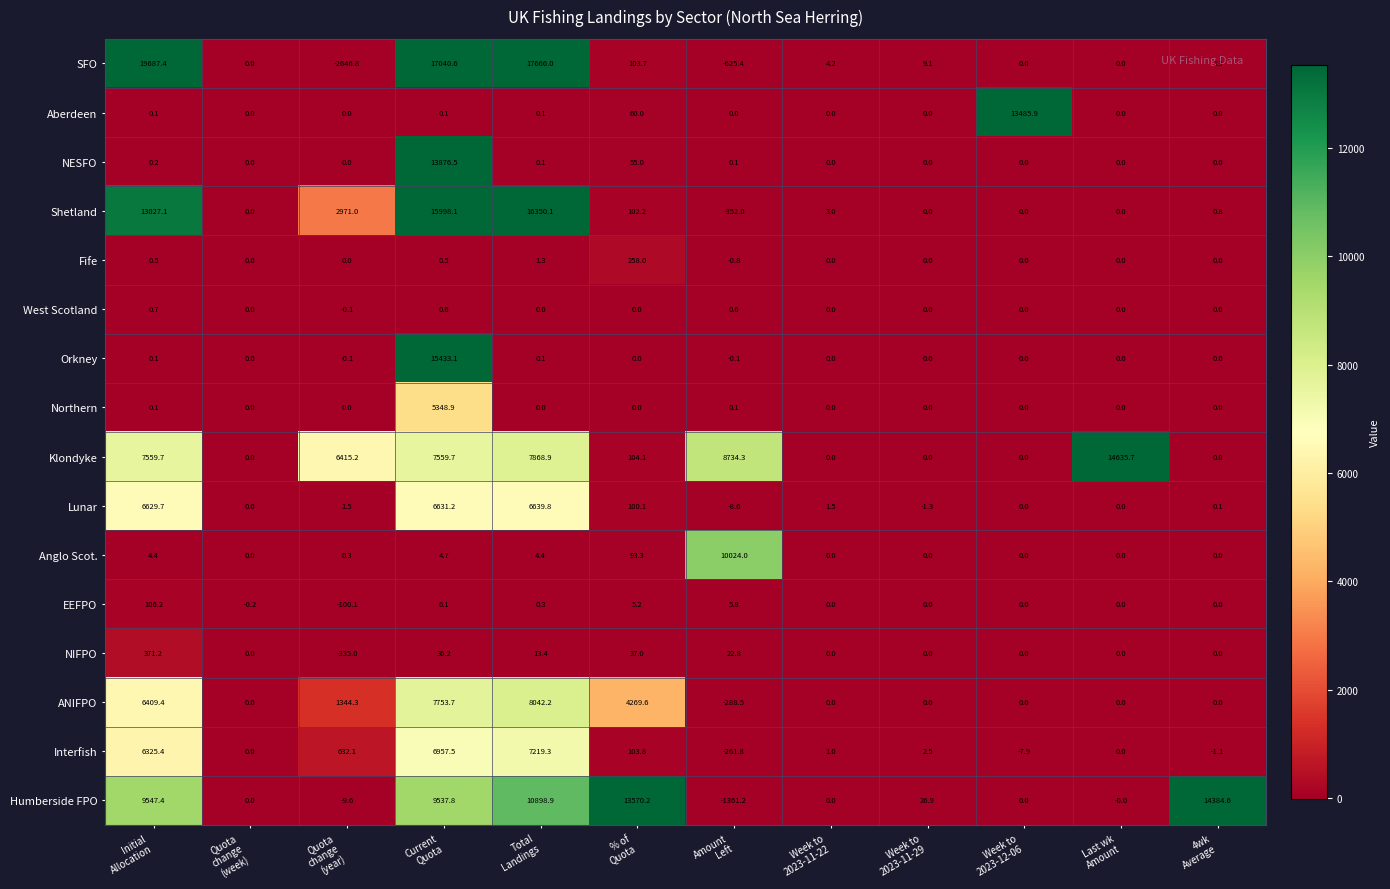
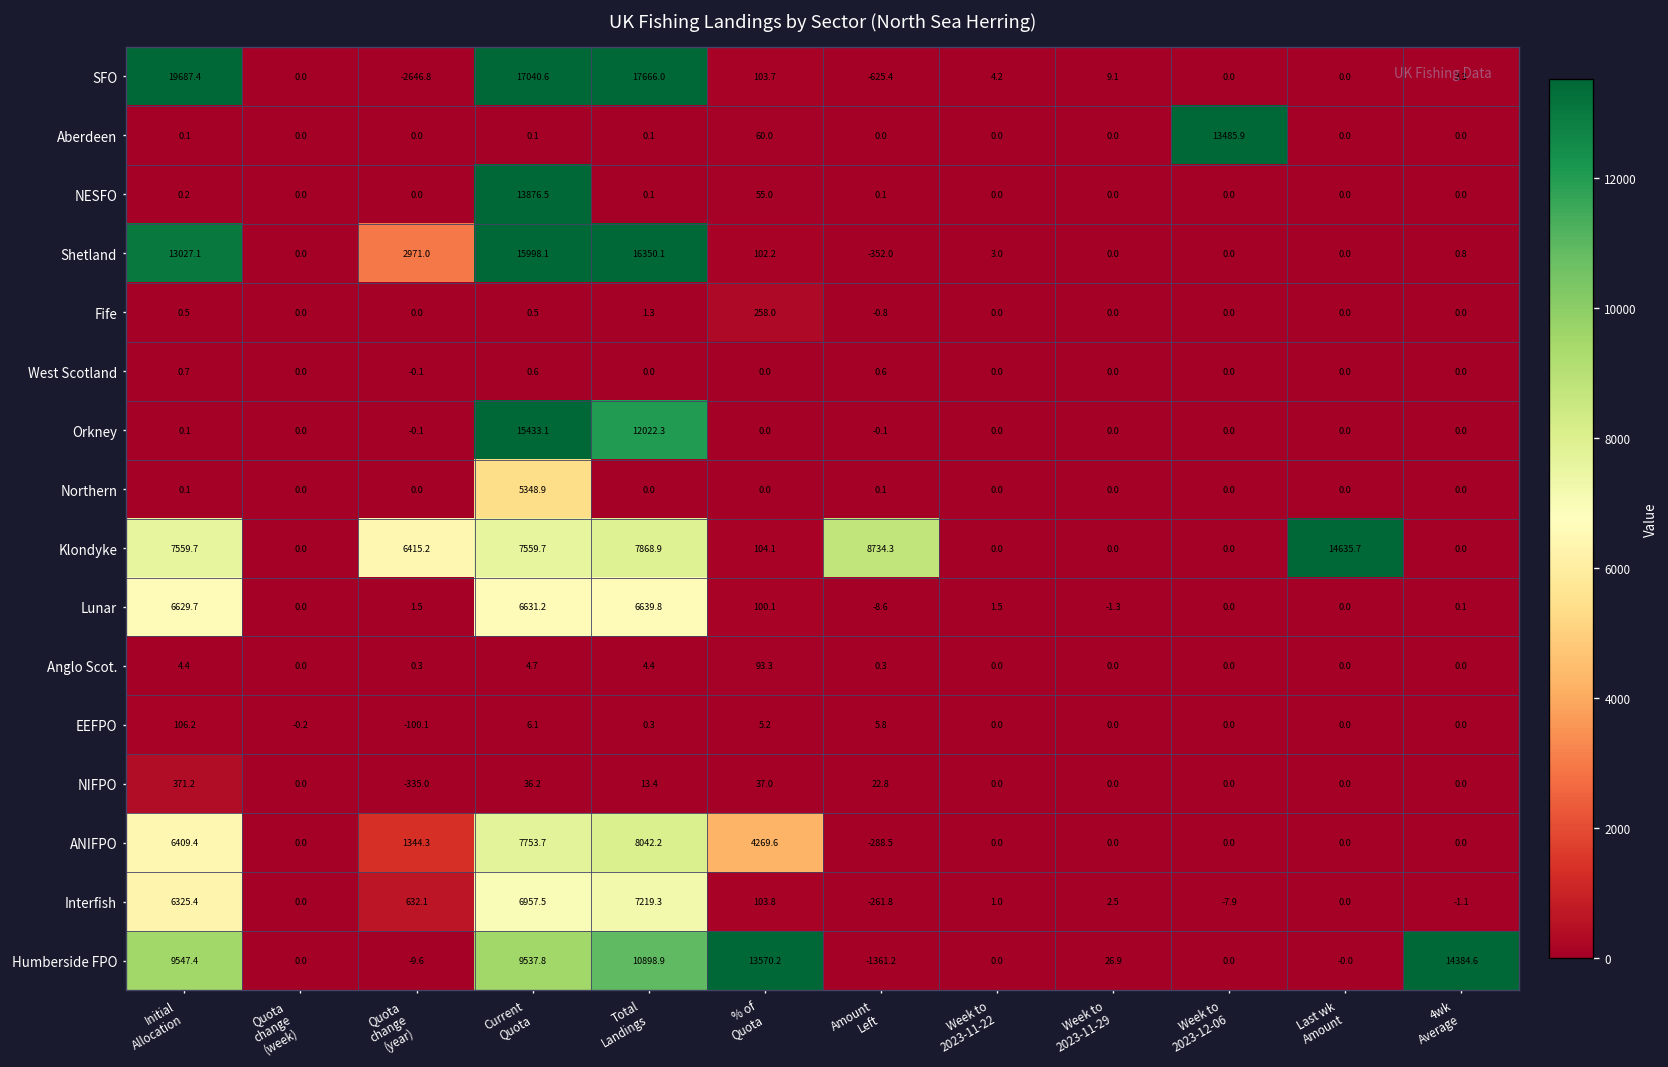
  {
    "SFO": {
      "Initial Allocation": 19687.4,
      "Quota change (week)": 0.0,
      "Quota change (year)": -2646.8,
      "Current Quota": 17040.6,
      "Total Landings": 17666.0,
      "% of Quota": 103.7,
      "Amount Left": -625.4,
      "Week to 2023-11-22": 4.2,
      "Week to 2023-11-29": 9.1,
      "Week to 2023-12-06": 0.0,
      "Last wk Amount": 0.0
    },
    "Aberdeen": {
      "Initial Allocation": 0.1,
      "Quota change (week)": 0.0,
      "Quota change (year)": 0.0,
      "Current Quota": 0.1,
      "Total Landings": 0.1,
      "% of Quota": 60.0,
      "Amount Left": 0.0,
      "Week to 2023-11-22": 0.0,
      "Week to 2023-11-29": 0.0,
      "Week to 2023-12-06": 13485.9,
      "Last wk Amount": 0.0,
      "4wk Average": 0.0
    },
    "NESFO": {
      "Initial Allocation": 0.2,
      "Quota change (week)": 0.0,
      "Quota change (year)": 0.0,
      "Current Quota": 13876.5,
      "Total Landings": 0.1,
      "% of Quota": 55.0,
      "Amount Left": 0.1,
      "Week to 2023-11-22": 0.0,
      "Week to 2023-11-29": 0.0,
      "Week to 2023-12-06": 0.0,
      "Last wk Amount": 0.0,
      "4wk Average": 0.0
    },
    "Shetland": {
      "Initial Allocation": 13027.1,
      "Quota change (week)": 0.0,
      "Quota change (year)": 2971.0,
      "Current Quota": 15998.1,
      "Total Landings": 16350.1,
      "% of Quota": 102.2,
      "Amount Left": -352.0,
      "Week to 2023-11-22": 3.0,
      "Week to 2023-11-29": 0.0,
      "Week to 2023-12-06": 0.0,
      "Last wk Amount": 0.0,
      "4wk Average": 0.8
    },
    "Fife": {
      "Initial Allocation": 0.5,
      "Quota change (week)": 0.0,
      "Quota change (year)": 0.0,
      "Current Quota": 0.5,
      "Total Landings": 1.3,
      "% of Quota": 258.0,
      "Amount Left": -0.8,
      "Week to 2023-11-22": 0.0,
      "Week to 2023-11-29": 0.0,
      "Week to 2023-12-06": 0.0,
      "Last wk Amount": 0.0,
      "4wk Average": 0.0
    },
    "West Scotland": {
      "Initial Allocation": 0.7,
      "Quota change (week)": 0.0,
      "Quota change (year)": -0.1,
      "Current Quota": 0.6,
      "Total Landings": 0.0,
      "% of Quota": 0.0,
      "Amount Left": 0.6,
      "Week to 2023-11-22": 0.0,
      "Week to 2023-11-29": 0.0,
      "Week to 2023-12-06": 0.0,
      "Last wk Amount": 0.0,
      "4wk Average": 0.0
    },
    "Orkney": {
      "Initial Allocation": 0.1,
      "Quota change (week)": 0.0,
      "Quota change (year)": -0.1,
      "Current Quota": 15433.1,
-     "Total Landings": 0.1,
+     "Total Landings": 12022.3,
      "% of Quota": 0.0,
      "Amount Left": -0.1,
      "Week to 2023-11-22": 0.0,
      "Week to 2023-11-29": 0.0,
      "Week to 2023-12-06": 0.0,
      "Last wk Amount": 0.0,
      "4wk Average": 0.0
    },
    "Northern": {
      "Initial Allocation": 0.1,
      "Quota change (week)": 0.0,
      "Quota change (year)": 0.0,
      "Current Quota": 5348.9,
      "Total Landings": 0.0,
      "% of Quota": 0.0,
      "Amount Left": 0.1,
      "Week to 2023-11-22": 0.0,
      "Week to 2023-11-29": 0.0,
      "Week to 2023-12-06": 0.0,
      "Last wk Amount": 0.0,
      "4wk Average": 0.0
    },
    "Klondyke": {
      "Initial Allocation": 7559.7,
      "Quota change (week)": 0.0,
      "Quota change (year)": 6415.2,
      "Current Quota": 7559.7,
      "Total Landings": 7868.9,
      "% of Quota": 104.1,
      "Amount Left": 8734.3,
      "Week to 2023-11-22": 0.0,
      "Week to 2023-11-29": 0.0,
      "Week to 2023-12-06": 0.0,
      "Last wk Amount": 14635.7,
      "4wk Average": 0.0
    },
    "Lunar": {
      "Initial Allocation": 6629.7,
      "Quota change (week)": 0.0,
      "Quota change (year)": 1.5,
      "Current Quota": 6631.2,
      "Total Landings": 6639.8,
      "% of Quota": 100.1,
      "Amount Left": -8.6,
      "Week to 2023-11-22": 1.5,
      "Week to 2023-11-29": -1.3,
      "Week to 2023-12-06": 0.0,
      "Last wk Amount": 0.0,
      "4wk Average": 0.1
    },
    "Anglo Scot.": {
      "Initial Allocation": 4.4,
      "Quota change (week)": 0.0,
      "Quota change (year)": 0.3,
      "Current Quota": 4.7,
      "Total Landings": 4.4,
      "% of Quota": 93.3,
-     "Amount Left": 10024.0,
+     "Amount Left": 0.3,
      "Week to 2023-11-22": 0.0,
      "Week to 2023-11-29": 0.0,
      "Week to 2023-12-06": 0.0,
      "Last wk Amount": 0.0,
      "4wk Average": 0.0
    },
    "EEFPO": {
      "Initial Allocation": 106.2,
      "Quota change (week)": -0.2,
      "Quota change (year)": -100.1,
      "Current Quota": 6.1,
      "Total Landings": 0.3,
      "% of Quota": 5.2,
      "Amount Left": 5.8,
      "Week to 2023-11-22": 0.0,
      "Week to 2023-11-29": 0.0,
      "Week to 2023-12-06": 0.0,
      "Last wk Amount": 0.0,
      "4wk Average": 0.0
    },
    "NIFPO": {
      "Initial Allocation": 371.2,
      "Quota change (week)": 0.0,
      "Quota change (year)": -335.0,
      "Current Quota": 36.2,
      "Total Landings": 13.4,
      "% of Quota": 37.0,
      "Amount Left": 22.8,
      "Week to 2023-11-22": 0.0,
      "Week to 2023-11-29": 0.0,
      "Week to 2023-12-06": 0.0,
      "Last wk Amount": 0.0,
      "4wk Average": 0.0
    },
    "ANIFPO": {
      "Initial Allocation": 6409.4,
      "Quota change (week)": 0.0,
      "Quota change (year)": 1344.3,
      "Current Quota": 7753.7,
      "Total Landings": 8042.2,
      "% of Quota": 4269.6,
      "Amount Left": -288.5,
      "Week to 2023-11-22": 0.0,
      "Week to 2023-11-29": 0.0,
      "Week to 2023-12-06": 0.0,
      "Last wk Amount": 0.0,
      "4wk Average": 0.0
    },
    "Interfish": {
      "Initial Allocation": 6325.4,
      "Quota change (week)": 0.0,
      "Quota change (year)": 632.1,
      "Current Quota": 6957.5,
      "Total Landings": 7219.3,
      "% of Quota": 103.8,
      "Amount Left": -261.8,
      "Week to 2023-11-22": 1.0,
      "Week to 2023-11-29": 2.5,
      "Week to 2023-12-06": -7.9,
      "Last wk Amount": 0.0,
      "4wk Average": -1.1
    },
    "Humberside FPO": {
      "Initial Allocation": 9547.4,
      "Quota change (week)": 0.0,
      "Quota change (year)": -9.6,
      "Current Quota": 9537.8,
      "Total Landings": 10898.9,
      "% of Quota": 13570.2,
      "Amount Left": -1361.2,
      "Week to 2023-11-22": 0.0,
      "Week to 2023-11-29": 26.9,
      "Week to 2023-12-06": 0.0,
      "Last wk Amount": -0.0,
      "4wk Average": 14384.6
    }
  }
